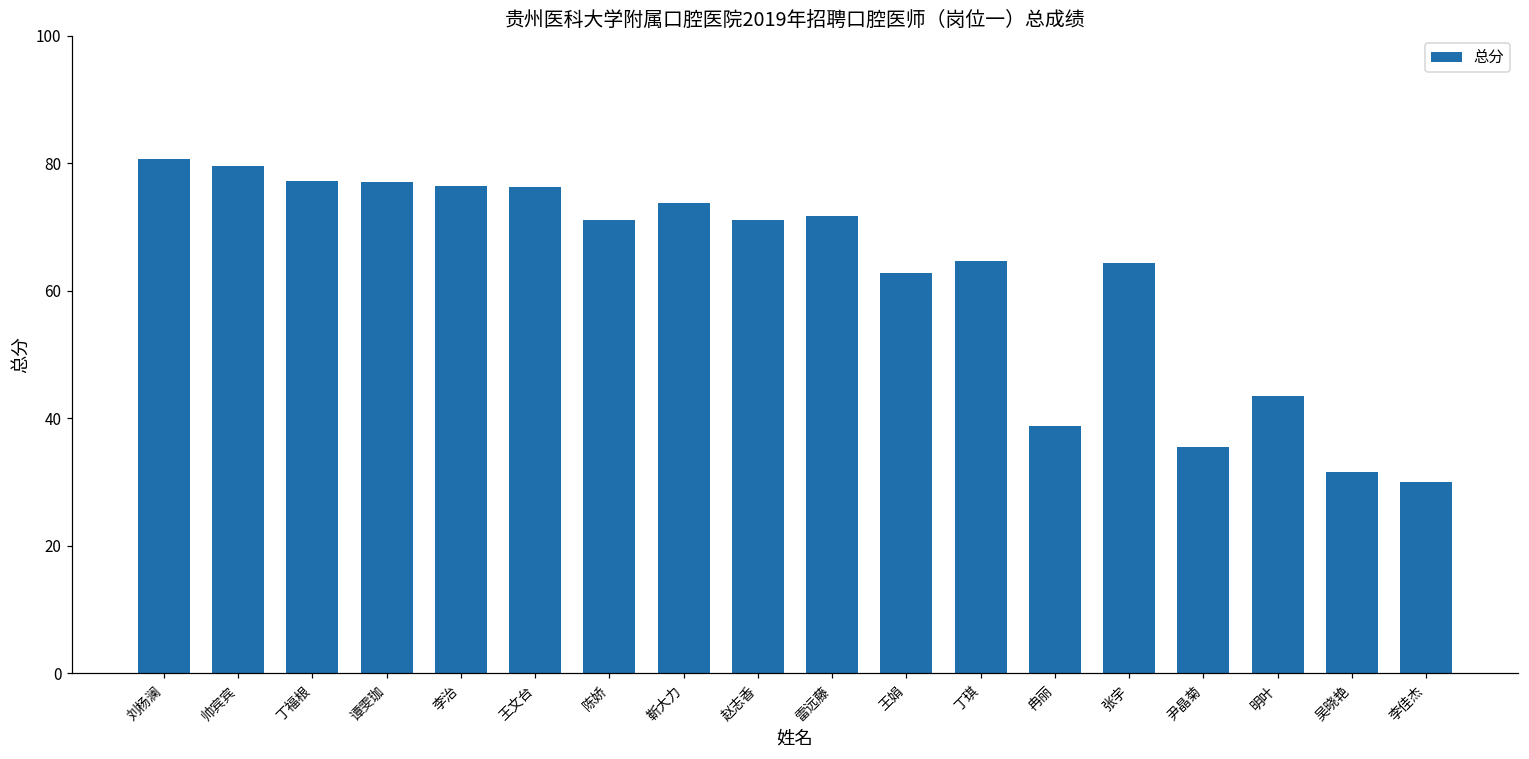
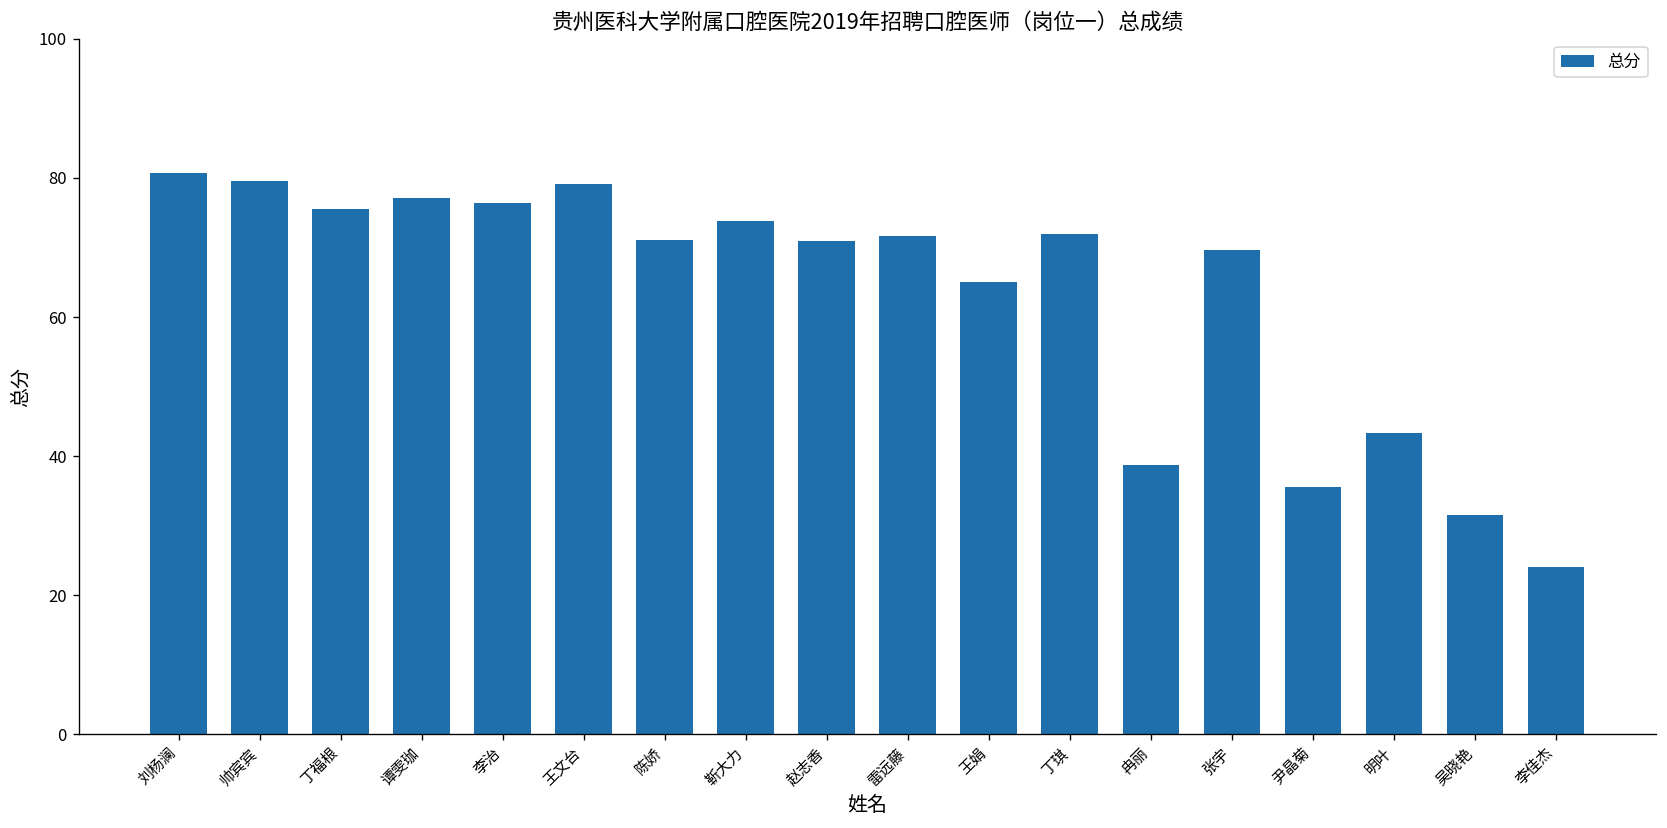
  {
    "刘杨澜": 81,
    "帅宾宾": 80,
-   "丁福根": 77,
+   "丁福根": 76,
    "谭雯珈": 77,
    "李治": 76,
-   "王文台": 76,
+   "王文台": 79,
    "陈娇": 71,
    "靳大力": 74,
    "赵志香": 71,
    "雷远藤": 72,
-   "王娟": 63,
-   "丁琪": 65,
+   "王娟": 65,
+   "丁琪": 72,
    "冉丽": 39,
-   "张宇": 64,
+   "张宇": 70,
    "尹晶菊": 36,
    "明叶": 43,
    "吴晓艳": 32,
-   "李佳杰": 30
+   "李佳杰": 24
  }
